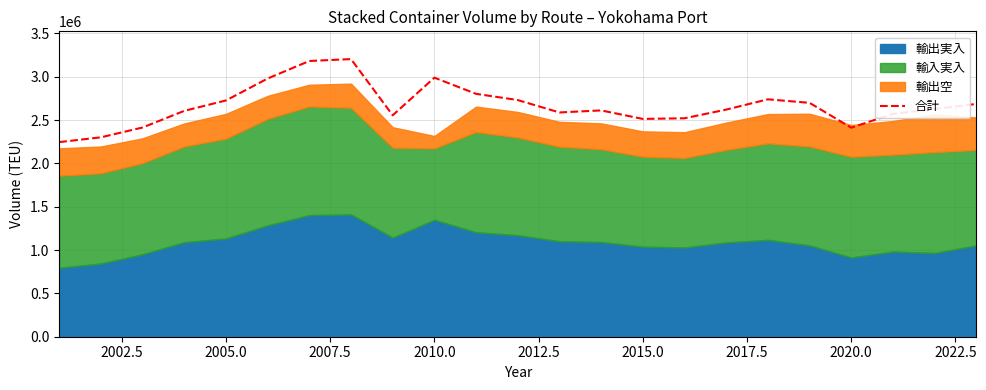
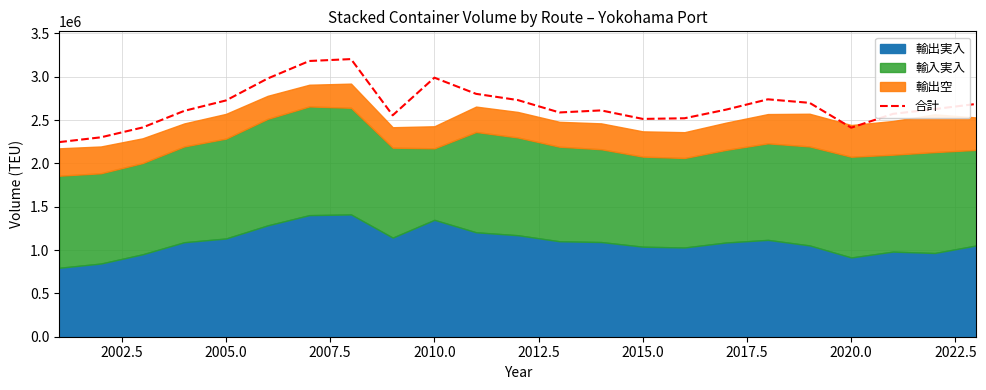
  {
    "合計": {
      "2005.0": 2700000,
      "2010.0": 3000000,
      "2015.0": 2500000,
      "2020.0": 2400000
    },
    "輸出実入": {
      "2005.0": 1100000,
      "2010.0": 1300000,
      "2015.0": 1000000,
      "2020.0": 900000
    },
    "輸入実入": {
      "2005.0": 1200000,
      "2010.0": 800000,
      "2015.0": 1000000,
      "2020.0": 1200000
    },
    "輸出空": {
      "2005.0": 300000,
-     "2010.0": 100000,
+     "2010.0": 300000,
      "2015.0": 300000,
      "2020.0": 400000
    }
  }
